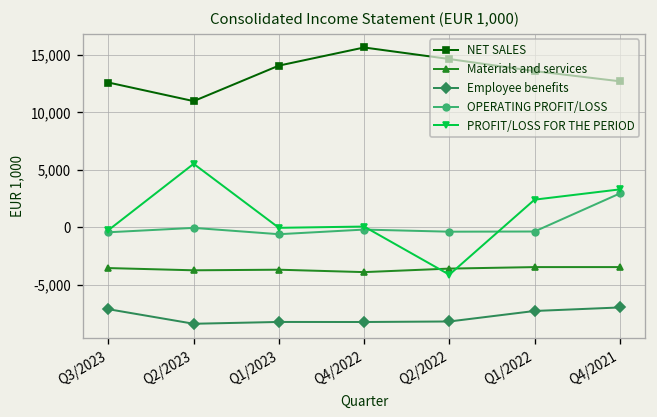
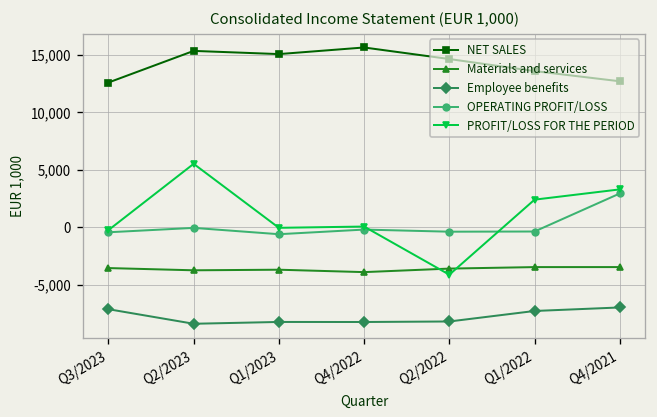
  {
    "NET SALES": {
      "Q3/2023": "13,000",
-     "Q2/2023": "11,000",
-     "Q1/2023": "14,000",
+     "Q2/2023": "15,000",
+     "Q1/2023": "15,000",
      "Q4/2022": "16,000"
    },
    "PROFIT/LOSS FOR THE PERIOD": {
      "Q2/2023": "6,000",
      "Q1/2023": "0",
      "Q2/2022": "-4,000",
      "Q1/2022": "2,000",
      "Q4/2021": "3,000"
    }
  }
